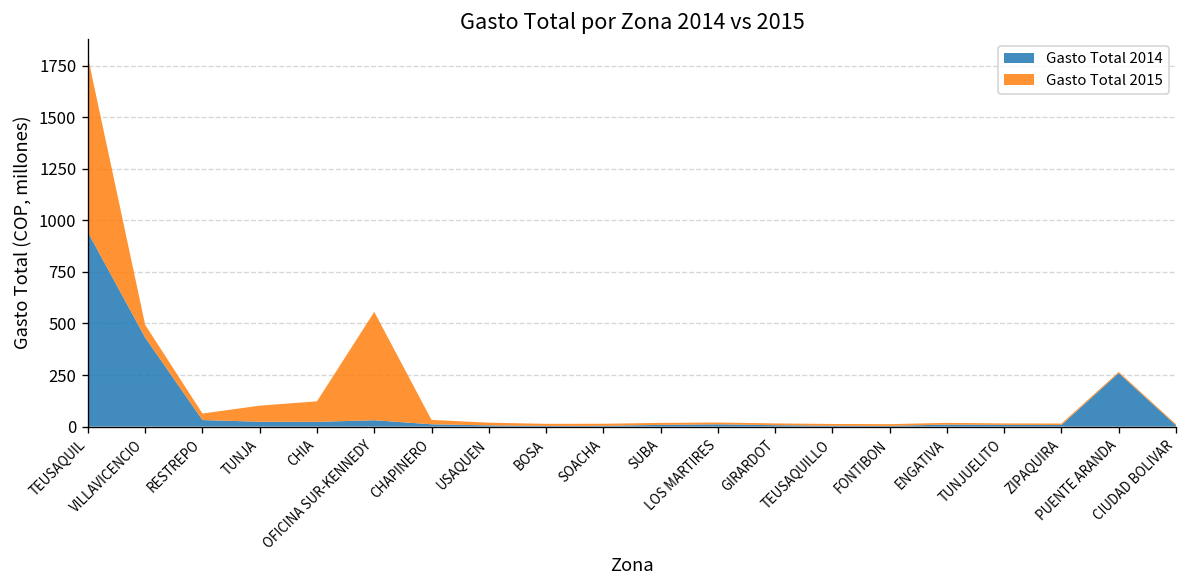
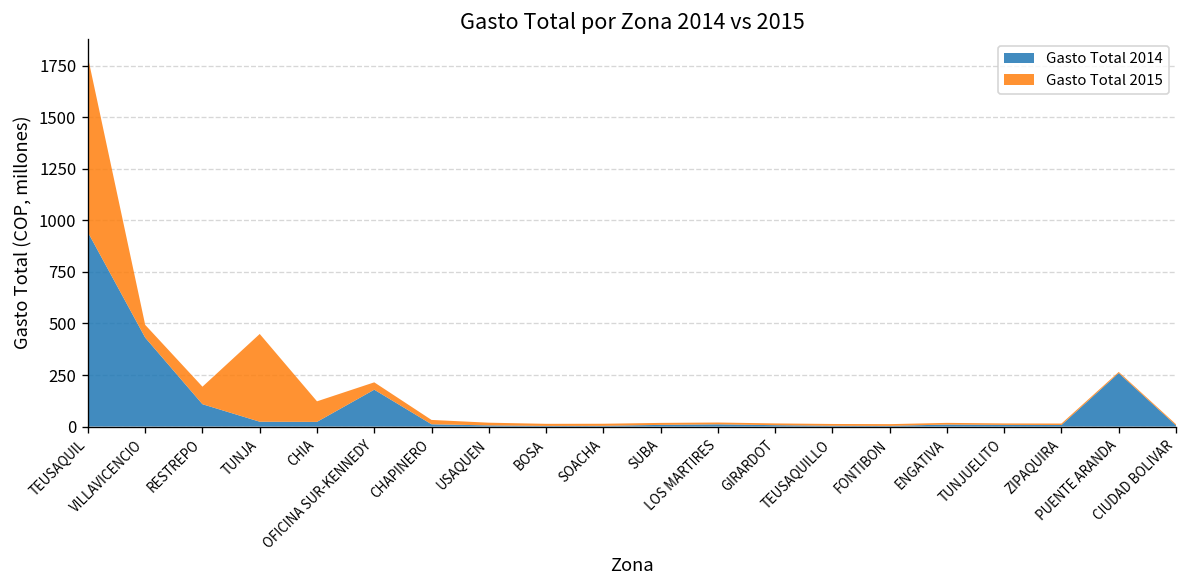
  {
    "Gasto Total 2014": {
      "TEUSAQUIL": 940,
      "VILLAVICENCIO": 430,
-     "RESTREPO": 30,
+     "RESTREPO": 110,
      "TUNJA": 20,
      "CHIA": 20,
-     "OFICINA SUR-KENNEDY": 30
+     "OFICINA SUR-KENNEDY": 180
    },
    "Gasto Total 2015": {
      "TEUSAQUIL": 850,
      "VILLAVICENCIO": 60,
-     "RESTREPO": 30,
-     "TUNJA": 80,
+     "RESTREPO": 90,
+     "TUNJA": 430,
      "CHIA": 100,
-     "OFICINA SUR-KENNEDY": 530,
+     "OFICINA SUR-KENNEDY": 40,
      "CHAPINERO": 20
    }
  }
